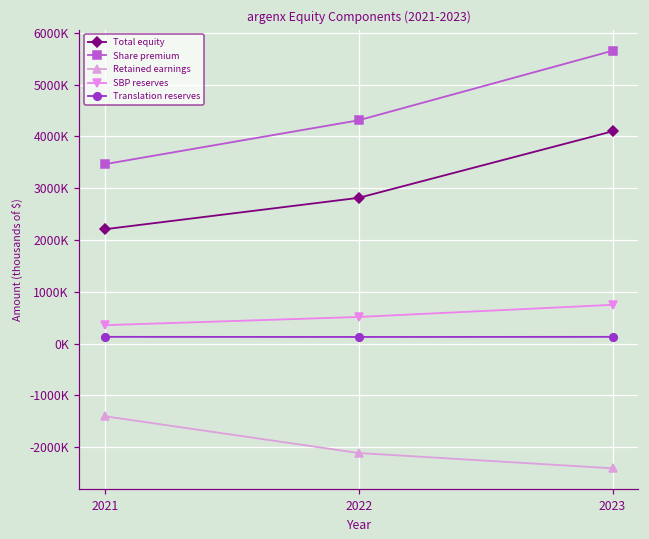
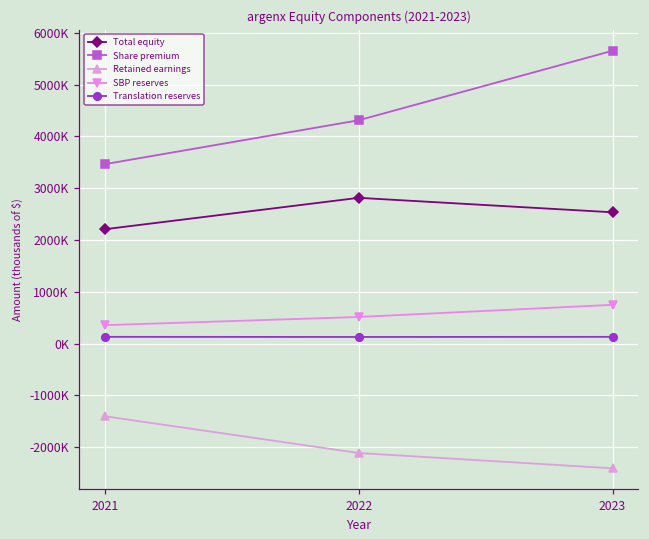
  {
    "Total equity": {
      "2021": 2200000,
      "2022": 2800000,
-     "2023": 4100000
+     "2023": 2500000
    }
  }
